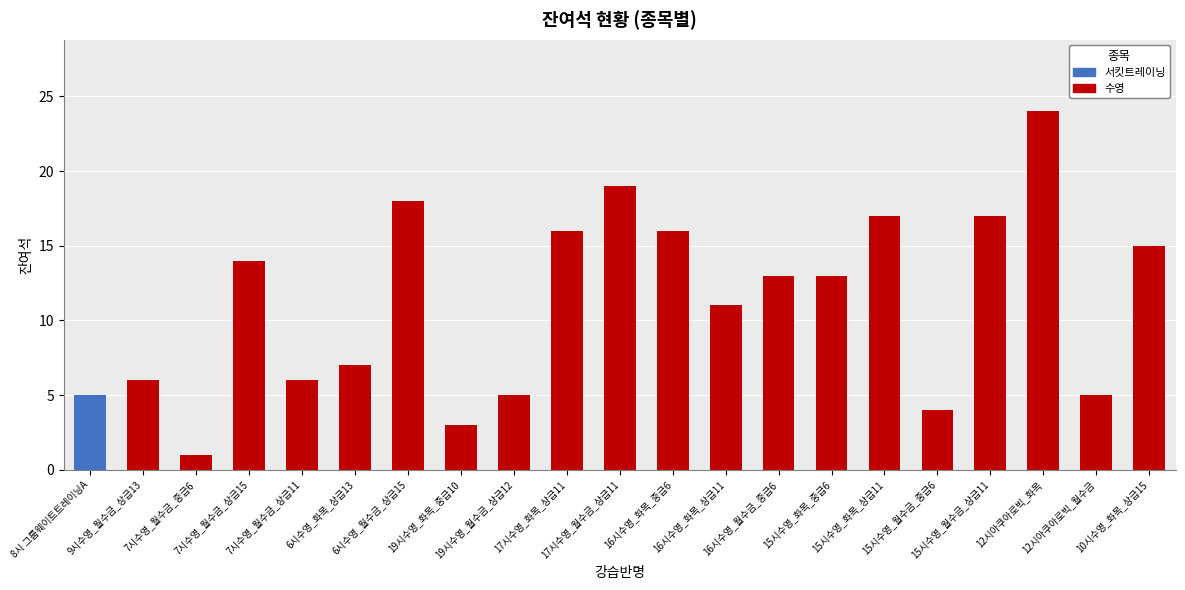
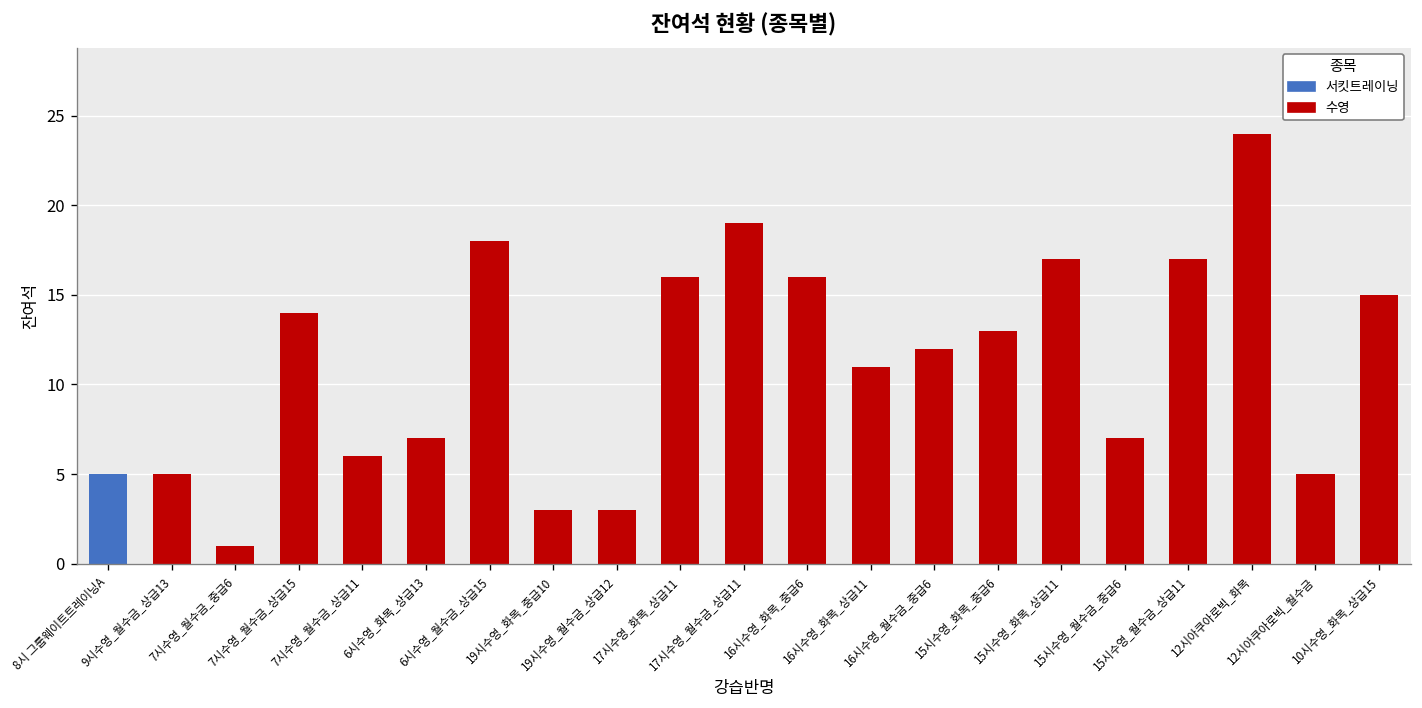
  {
    "서킷트레이닝": {
      "8시 그룹웨이트트레이닝A": 5,
      "9시수영_월수금_상급13": 0,
      "7시수영_월수금_중급6": 0,
      "7시수영_월수금_상급15": 0,
      "7시수영_월수금_상급11": 0,
      "6시수영_화목_상급13": 0,
      "6시수영_월수금_상급15": 0,
      "19시수영_화목_중급10": 0,
      "19시수영_월수금_상급12": 0,
      "17시수영_화목_상급11": 0,
      "17시수영_월수금_상급11": 0,
      "16시수영_화목_중급6": 0,
      "16시수영_화목_상급11": 0,
      "16시수영_월수금_중급6": 0,
      "15시수영_화목_중급6": 0,
      "15시수영_화목_상급11": 0,
      "15시수영_월수금_중급6": 0,
      "15시수영_월수금_상급11": 0,
      "12시아쿠아로빅_화목": 0,
      "12시아쿠아로빅_월수금": 0,
      "10시수영_화목_상급15": 0
    },
    "수영": {
      "8시 그룹웨이트트레이닝A": 0,
-     "9시수영_월수금_상급13": 6,
+     "9시수영_월수금_상급13": 5,
      "7시수영_월수금_중급6": 1,
      "7시수영_월수금_상급15": 14,
      "7시수영_월수금_상급11": 6,
      "6시수영_화목_상급13": 7,
      "6시수영_월수금_상급15": 18,
      "19시수영_화목_중급10": 3,
-     "19시수영_월수금_상급12": 5,
+     "19시수영_월수금_상급12": 3,
      "17시수영_화목_상급11": 16,
      "17시수영_월수금_상급11": 19,
      "16시수영_화목_중급6": 16,
      "16시수영_화목_상급11": 11,
-     "16시수영_월수금_중급6": 13,
+     "16시수영_월수금_중급6": 12,
      "15시수영_화목_중급6": 13,
      "15시수영_화목_상급11": 17,
-     "15시수영_월수금_중급6": 4,
+     "15시수영_월수금_중급6": 7,
      "15시수영_월수금_상급11": 17,
      "12시아쿠아로빅_화목": 24,
      "12시아쿠아로빅_월수금": 5,
      "10시수영_화목_상급15": 15
    }
  }
